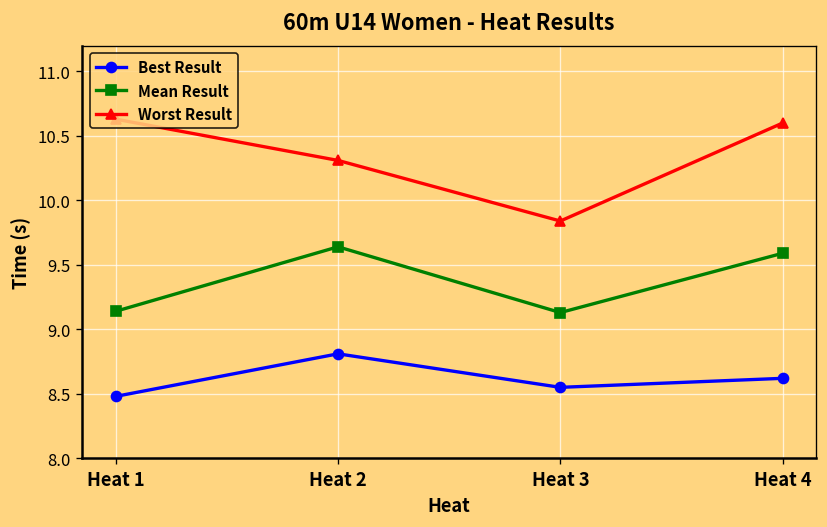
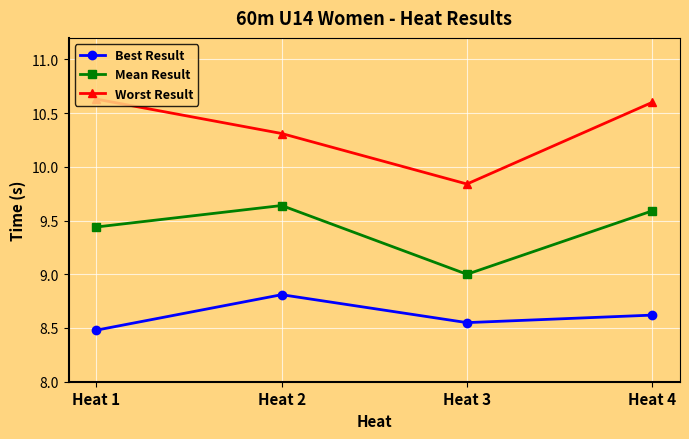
  {
    "Best Result": {
      "Heat 1": 8.48,
      "Heat 2": 8.81,
      "Heat 3": 8.55,
      "Heat 4": 8.62
    },
    "Mean Result": {
-     "Heat 1": 9.14,
+     "Heat 1": 9.44,
      "Heat 2": 9.64,
-     "Heat 3": 9.13,
+     "Heat 3": 9.00,
      "Heat 4": 9.59
    },
    "Worst Result": {
      "Heat 2": 10.31,
      "Heat 3": 9.84,
      "Heat 4": 10.60
    }
  }
